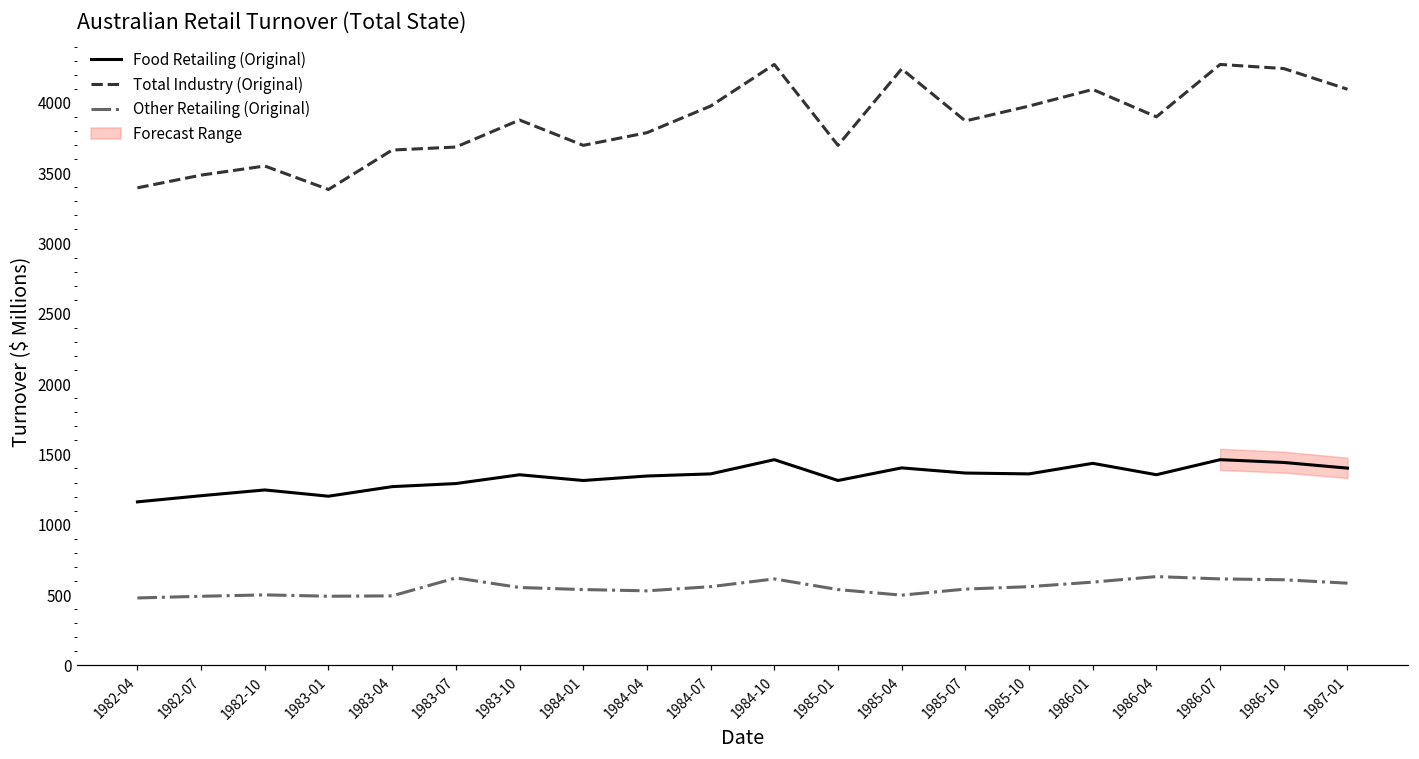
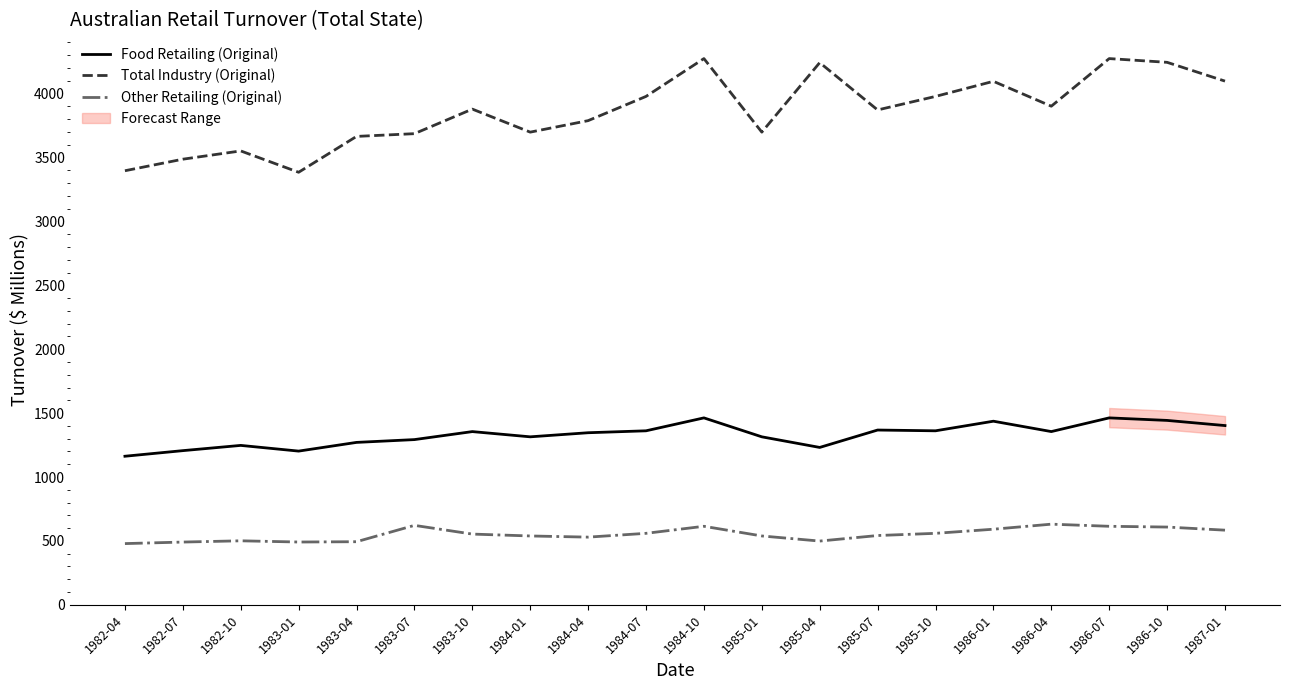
  {
    "Food Retailing (Original)": {
      "1982-04": 1160,
      "1982-07": 1210,
      "1982-10": 1250,
      "1983-01": 1200,
      "1983-04": 1270,
      "1983-07": 1290,
      "1983-10": 1360,
      "1984-01": 1310,
      "1984-04": 1350,
      "1984-07": 1360,
      "1984-10": 1460,
      "1985-01": 1310,
-     "1985-04": 1400,
+     "1985-04": 1230,
      "1985-07": 1370,
      "1985-10": 1360,
      "1986-01": 1440,
      "1986-04": 1360,
      "1986-07": 1460,
      "1986-10": 1440,
      "1987-01": 1400
    },
    "Total Industry (Original)": {
      "1982-04": 3400,
      "1982-07": 3490,
      "1982-10": 3550,
      "1983-01": 3380,
      "1983-04": 3670,
      "1983-07": 3690,
      "1983-10": 3880,
      "1984-01": 3700,
      "1984-04": 3790,
      "1984-07": 3980,
      "1984-10": 4270,
      "1985-01": 3700,
      "1985-04": 4240,
      "1985-07": 3870,
      "1985-10": 3980,
      "1986-01": 4100,
      "1986-04": 3900,
      "1986-07": 4270,
      "1986-10": 4240,
      "1987-01": 4100
    },
    "Other Retailing (Original)": {
      "1982-04": 480,
      "1982-07": 490,
      "1982-10": 500,
      "1983-01": 490,
      "1983-04": 490,
      "1983-07": 620,
      "1983-10": 550,
      "1984-01": 540,
      "1984-04": 530,
      "1984-07": 560,
      "1984-10": 610,
      "1985-01": 540,
      "1985-04": 500,
      "1985-07": 540,
      "1985-10": 560,
      "1986-01": 590,
      "1986-04": 630,
      "1986-07": 610,
      "1986-10": 610,
      "1987-01": 580
    }
  }
